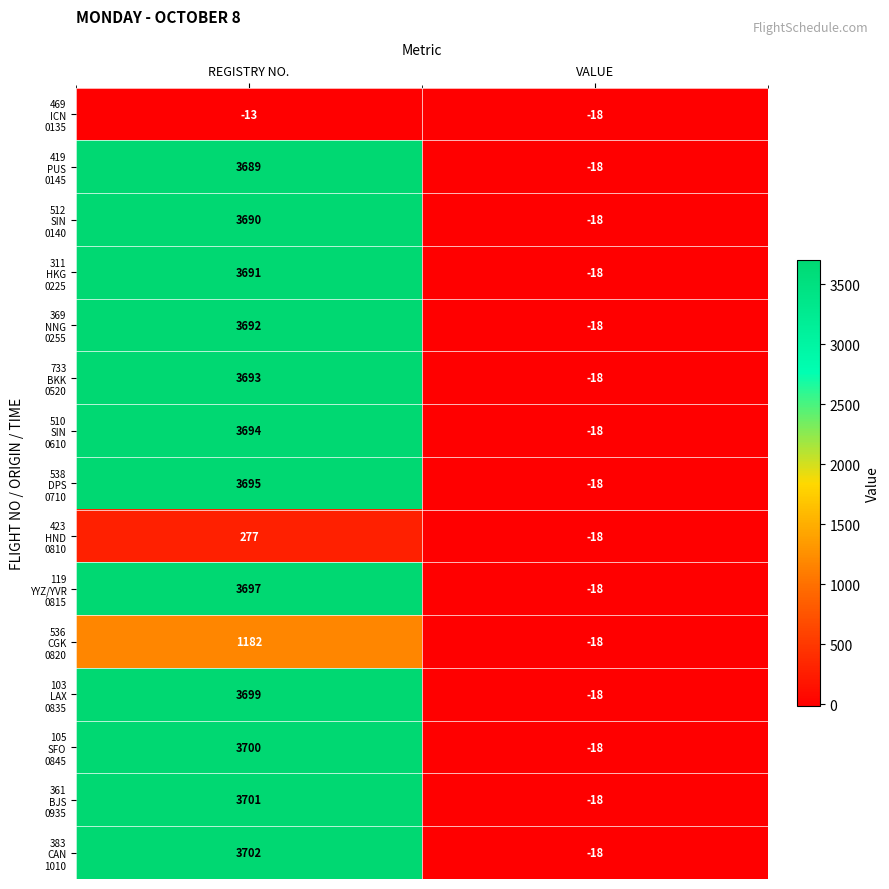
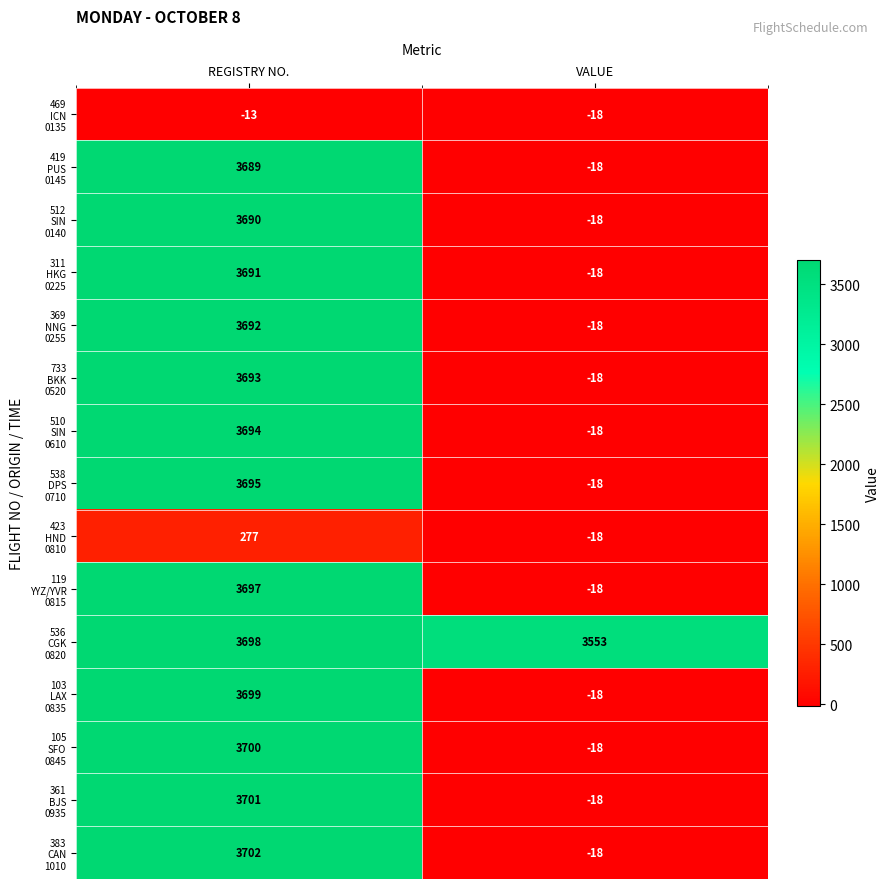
  {
    "469 ICN 0135": {
      "REGISTRY NO.": -13,
      "VALUE": -18
    },
    "419 PUS 0145": {
      "REGISTRY NO.": 3689,
      "VALUE": -18
    },
    "512 SIN 0140": {
      "REGISTRY NO.": 3690,
      "VALUE": -18
    },
    "311 HKG 0225": {
      "REGISTRY NO.": 3691,
      "VALUE": -18
    },
    "369 NNG 0255": {
      "REGISTRY NO.": 3692,
      "VALUE": -18
    },
    "733 BKK 0520": {
      "REGISTRY NO.": 3693,
      "VALUE": -18
    },
    "510 SIN 0610": {
      "REGISTRY NO.": 3694,
      "VALUE": -18
    },
    "538 DPS 0710": {
      "REGISTRY NO.": 3695,
      "VALUE": -18
    },
    "423 HND 0810": {
      "REGISTRY NO.": 277,
      "VALUE": -18
    },
    "119 YYZ/YVR 0815": {
      "REGISTRY NO.": 3697,
      "VALUE": -18
    },
    "536 CGK 0820": {
-     "REGISTRY NO.": 1182,
-     "VALUE": -18
+     "REGISTRY NO.": 3698,
+     "VALUE": 3553
    },
    "103 LAX 0835": {
      "REGISTRY NO.": 3699,
      "VALUE": -18
    },
    "105 SFO 0845": {
      "REGISTRY NO.": 3700,
      "VALUE": -18
    },
    "361 BJS 0935": {
      "REGISTRY NO.": 3701,
      "VALUE": -18
    },
    "383 CAN 1010": {
      "REGISTRY NO.": 3702,
      "VALUE": -18
    }
  }
